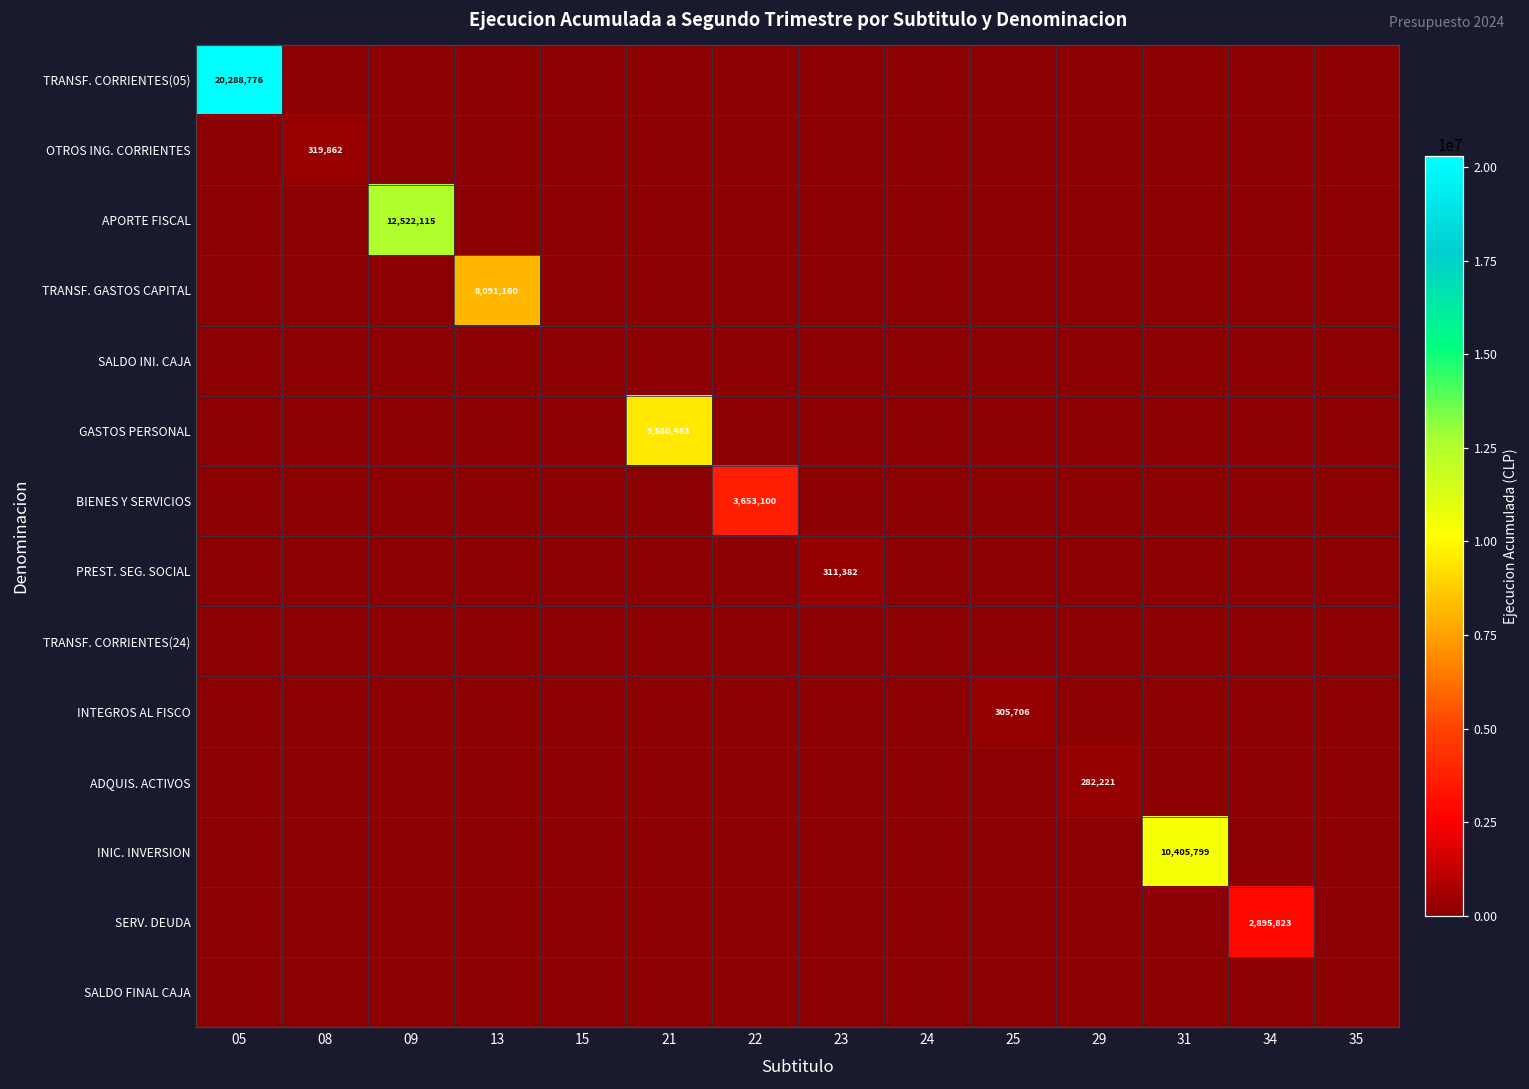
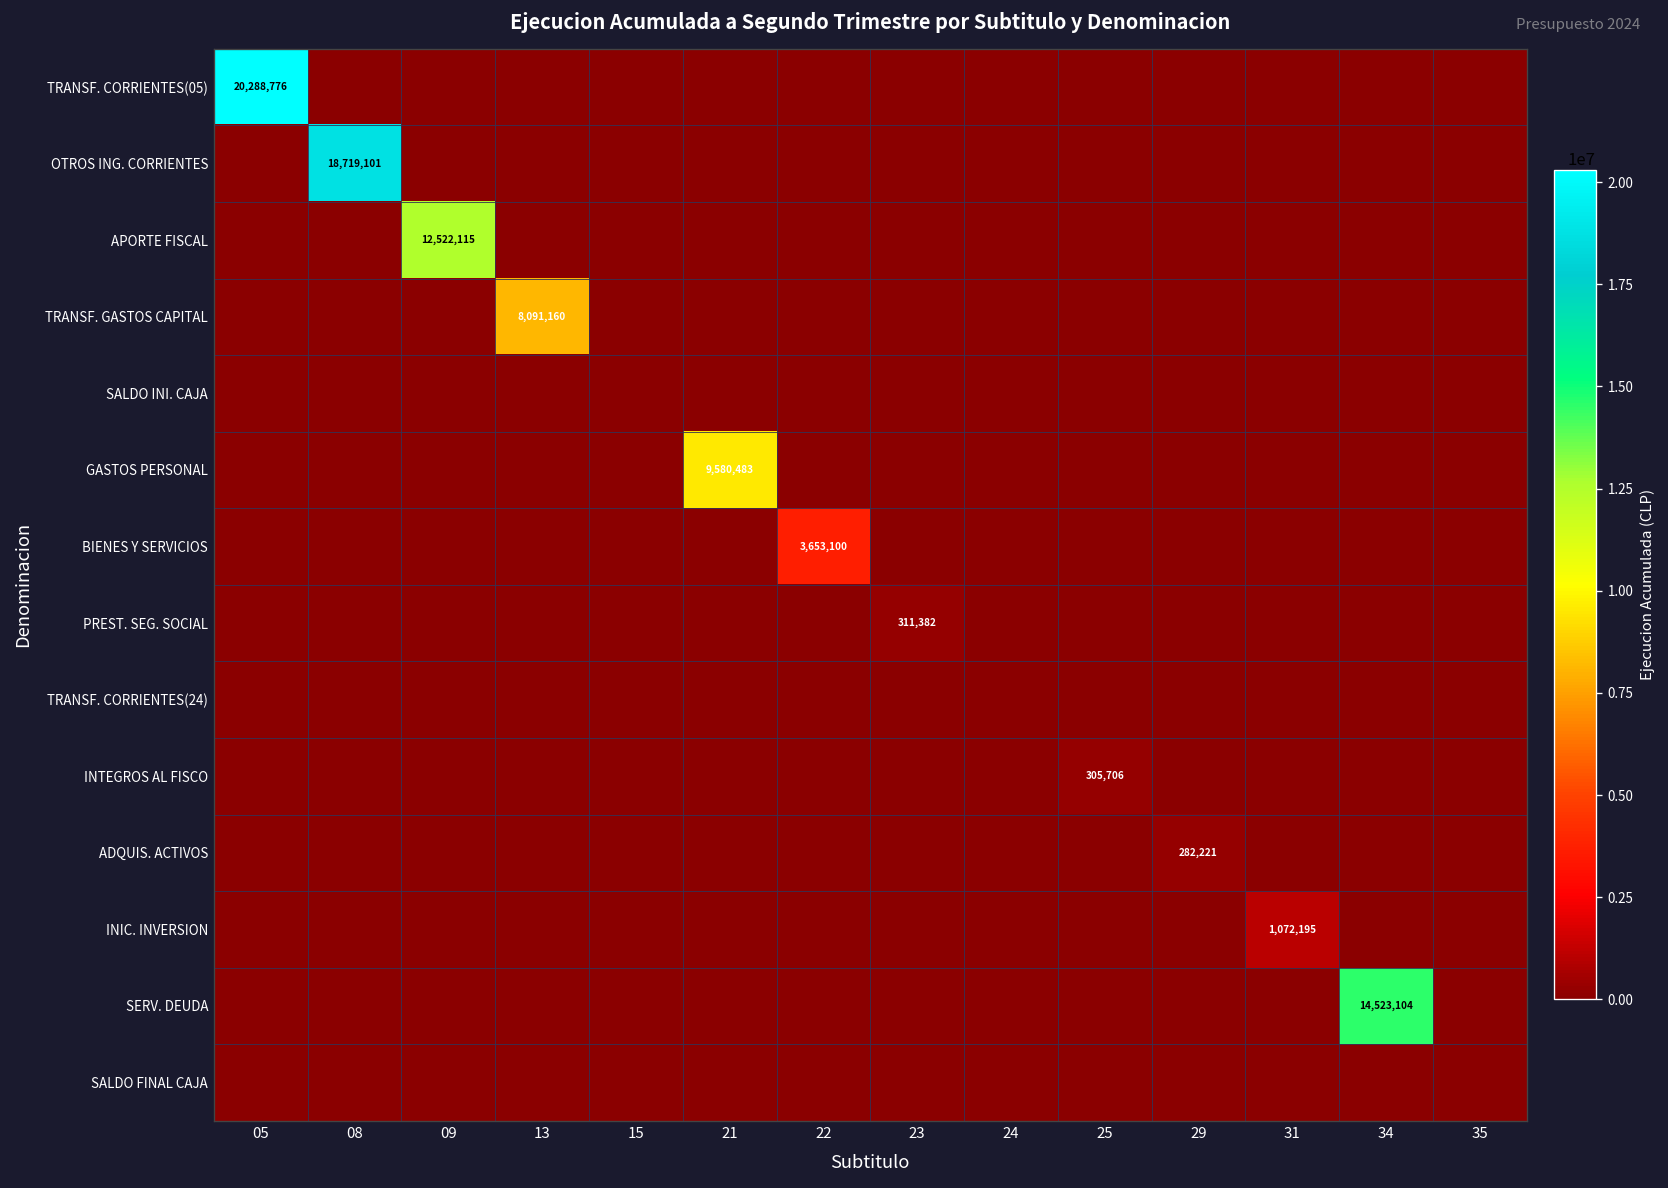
  {
    "TRANSF. CORRIENTES(05)": {
      "05": "20,288,776"
    },
    "OTROS ING. CORRIENTES": {
-     "08": "319,862"
+     "08": "18,719,101"
    },
    "APORTE FISCAL": {
      "09": "12,522,115"
    },
    "TRANSF. GASTOS CAPITAL": {
      "13": "8,091,160"
    },
    "GASTOS PERSONAL": {
      "21": "9,580,483"
    },
    "BIENES Y SERVICIOS": {
      "22": "3,653,100"
    },
    "PREST. SEG. SOCIAL": {
      "23": "311,382"
    },
    "INTEGROS AL FISCO": {
      "25": "305,706"
    },
    "ADQUIS. ACTIVOS": {
      "29": "282,221"
    },
    "INIC. INVERSION": {
-     "31": "10,405,799"
+     "31": "1,072,195"
    },
    "SERV. DEUDA": {
-     "34": "2,895,823"
+     "34": "14,523,104"
    }
  }
